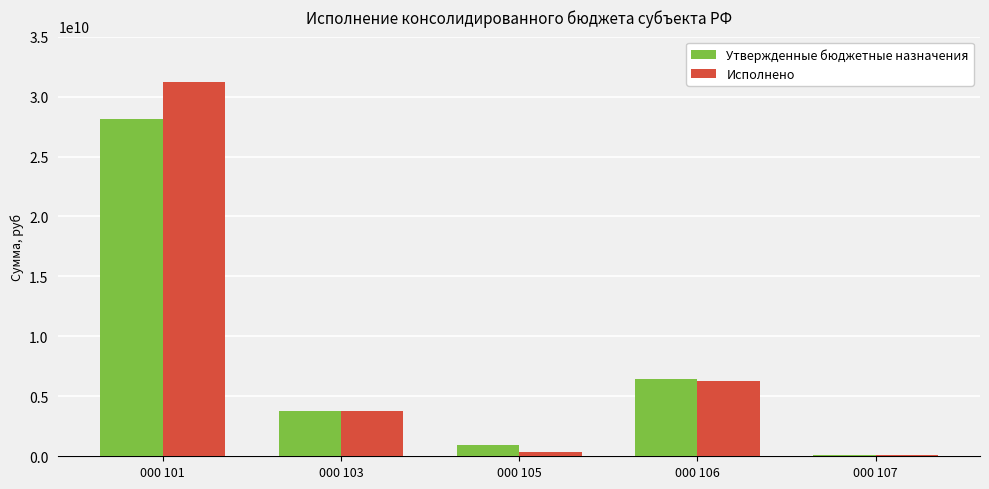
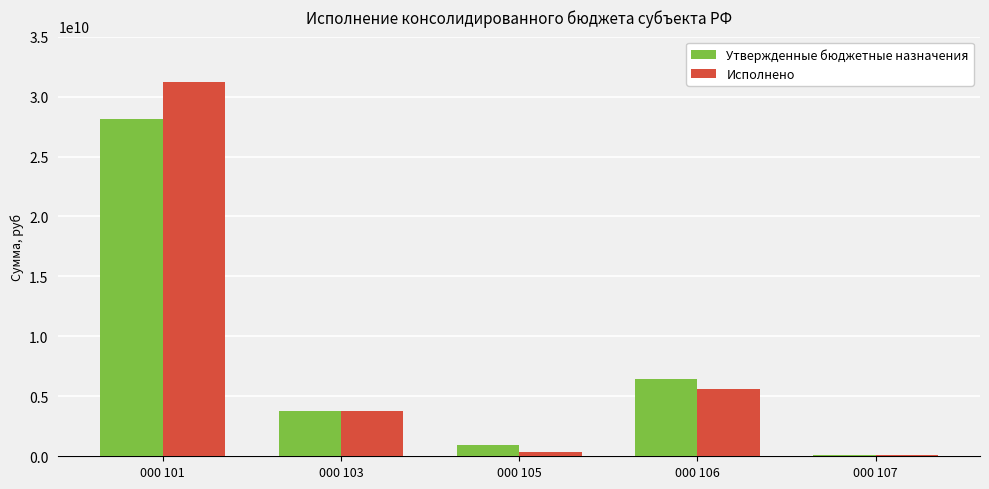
  {
    "Утвержденные бюджетные назначения": {
      "000 101": 28100000000,
      "000 103": 3800000000,
      "000 105": 1000000000,
      "000 106": 6400000000
    },
    "Исполнено": {
      "000 101": 31200000000,
      "000 103": 3800000000,
      "000 105": 400000000,
-     "000 106": 6300000000
+     "000 106": 5600000000
    }
  }
